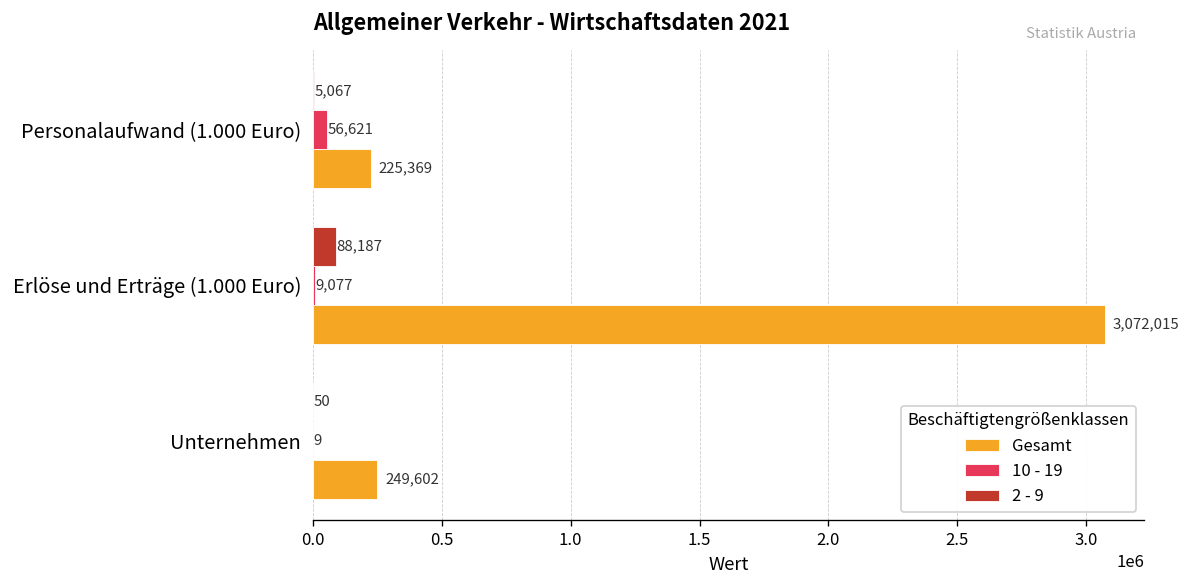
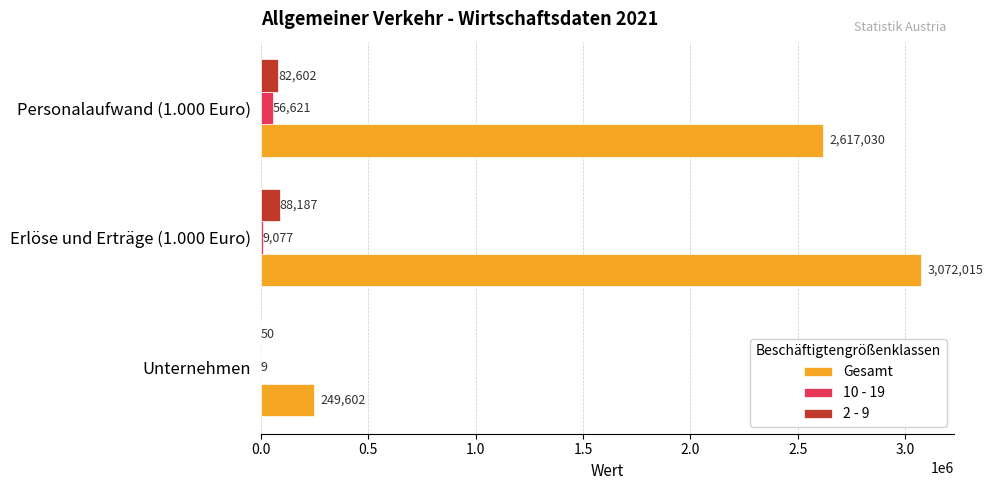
  {
    "Gesamt": {
-     "Personalaufwand (1.000 Euro)": "225,369",
+     "Personalaufwand (1.000 Euro)": "2,617,030",
      "Erlöse und Erträge (1.000 Euro)": "3,072,015",
      "Unternehmen": "249,602"
    },
    "10 - 19": {
      "Personalaufwand (1.000 Euro)": "56,621",
      "Erlöse und Erträge (1.000 Euro)": "9,077",
      "Unternehmen": "9"
    },
    "2 - 9": {
-     "Personalaufwand (1.000 Euro)": "5,067",
+     "Personalaufwand (1.000 Euro)": "82,602",
      "Erlöse und Erträge (1.000 Euro)": "88,187",
      "Unternehmen": "50"
    }
  }
